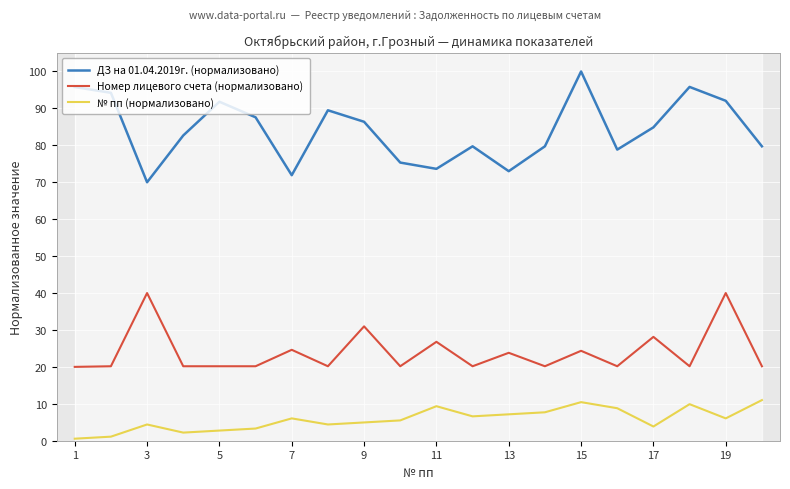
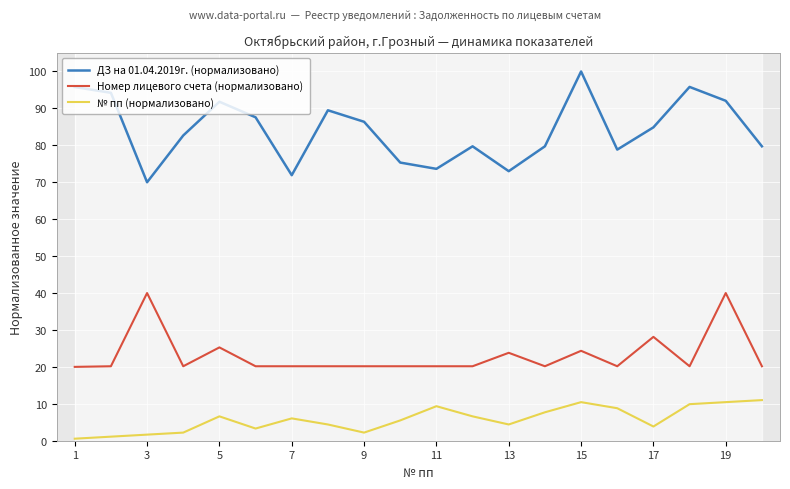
  {
    "ДЗ на 01.04.2019г. (нормализовано)": {
      "3": 70,
      "7": 72,
      "9": 86,
      "11": 74,
      "13": 73,
      "15": 100,
      "17": 85,
      "19": 92
    },
    "Номер лицевого счета (нормализовано)": {
      "1": 20,
      "3": 40,
-     "5": 20,
-     "7": 25,
-     "9": 31,
-     "11": 27,
+     "5": 25,
+     "7": 20,
+     "9": 20,
+     "11": 20,
      "13": 24,
      "15": 24,
      "17": 28,
      "19": 40
    },
    "№ пп (нормализовано)": {
      "1": 1,
-     "3": 4,
-     "5": 3,
+     "3": 2,
+     "5": 7,
      "7": 6,
-     "9": 5,
+     "9": 2,
      "11": 9,
-     "13": 7,
+     "13": 4,
      "15": 10,
      "17": 4,
-     "19": 6
+     "19": 10
    }
  }
